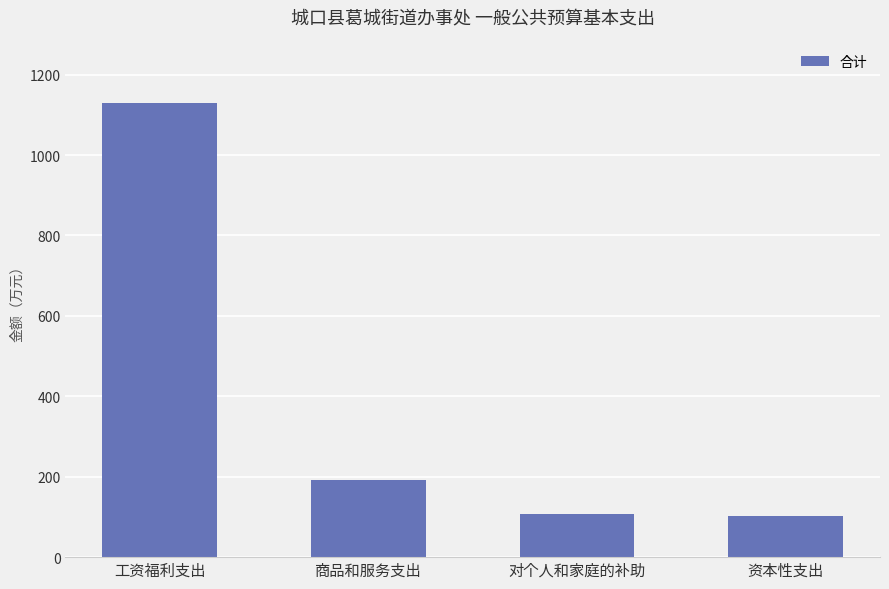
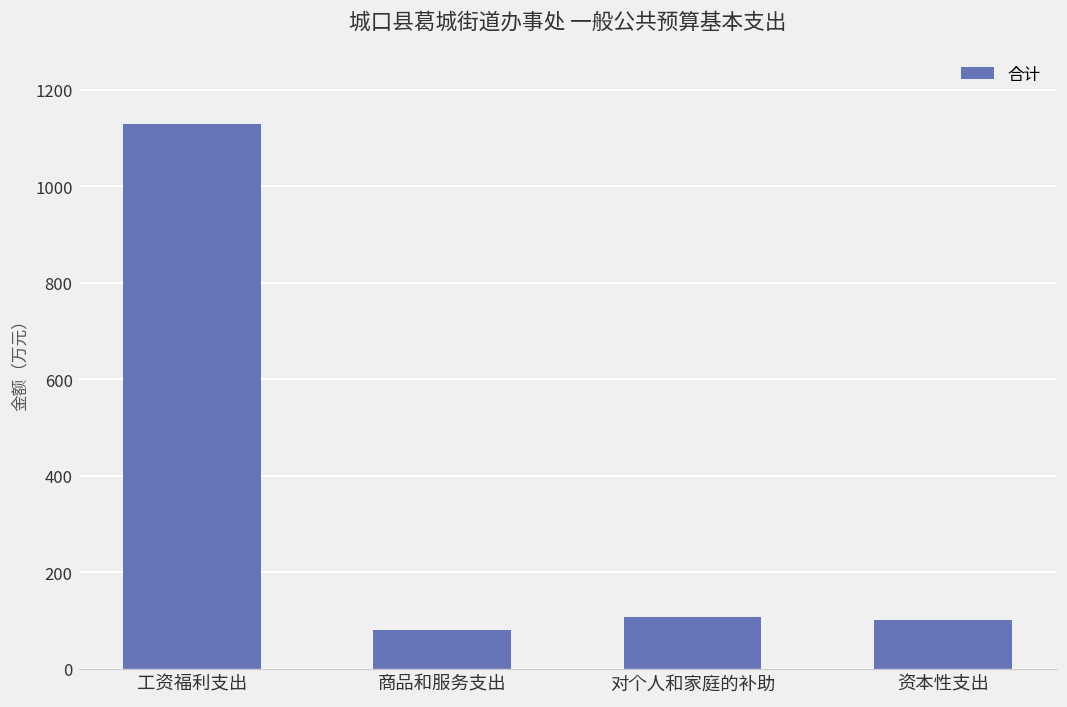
  {
    "工资福利支出": 1130,
-   "商品和服务支出": 190,
+   "商品和服务支出": 80,
    "对个人和家庭的补助": 110,
    "资本性支出": 100
  }
